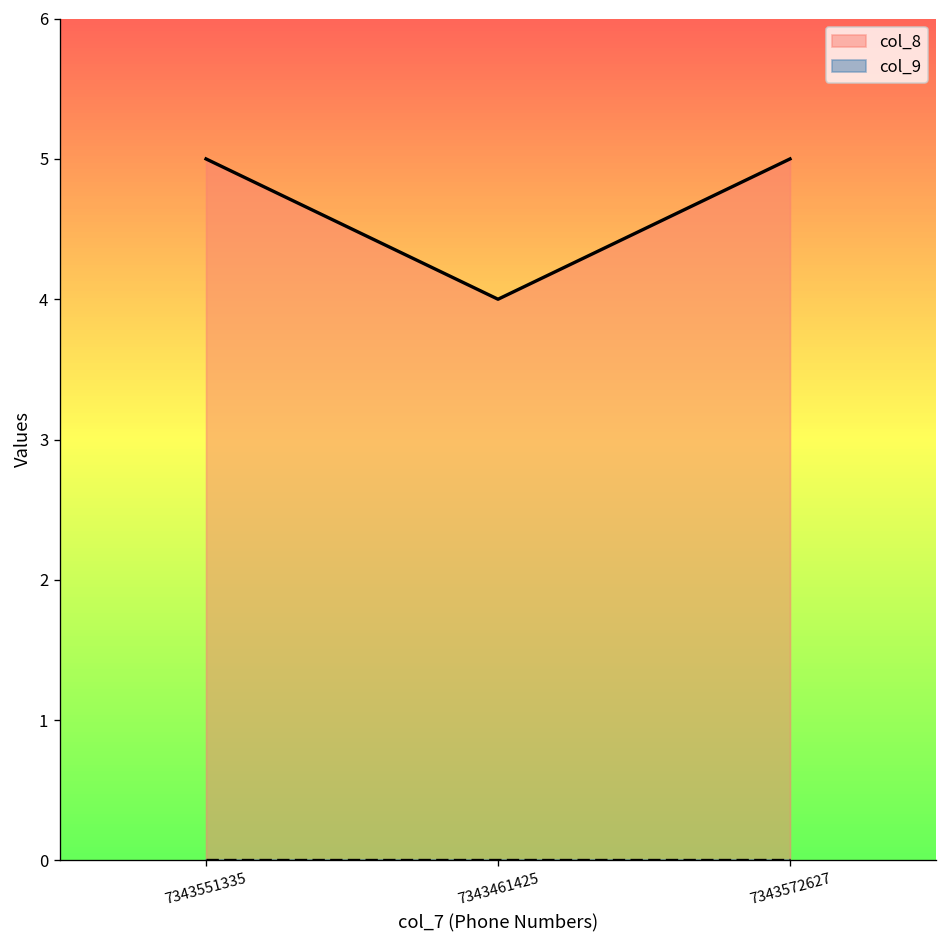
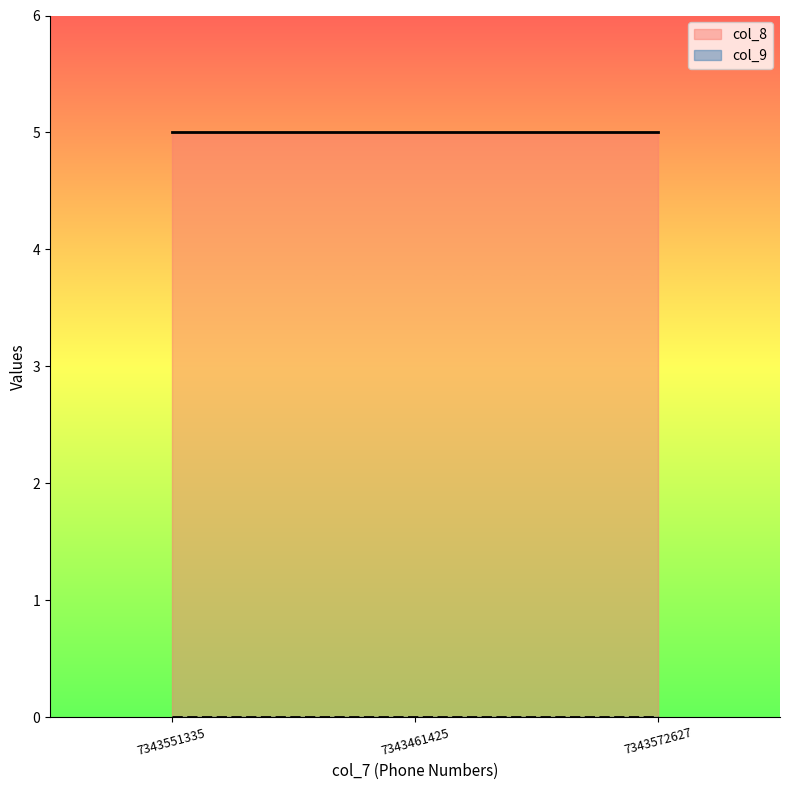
  {
    "col_8": {
      "7343551335": 5,
-     "7343461425": 4,
+     "7343461425": 5,
      "7343572627": 5
    },
    "col_9": {
      "7343551335": 0,
      "7343461425": 0,
      "7343572627": 0
    }
  }
